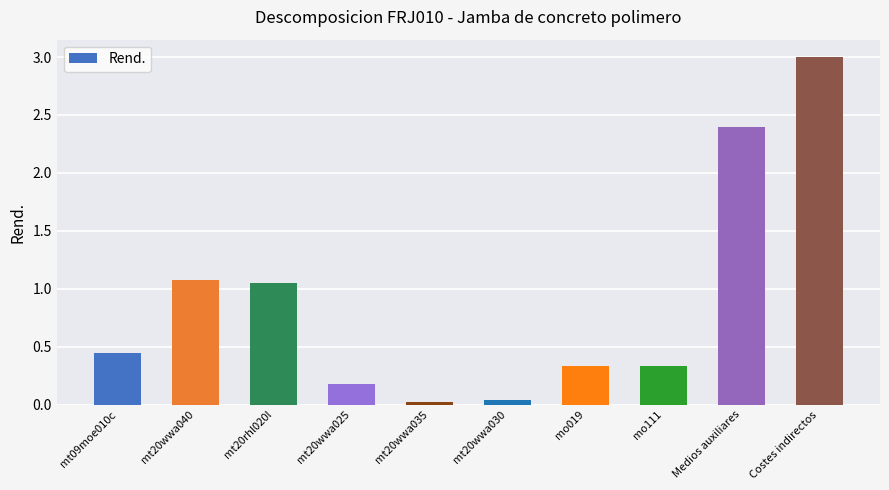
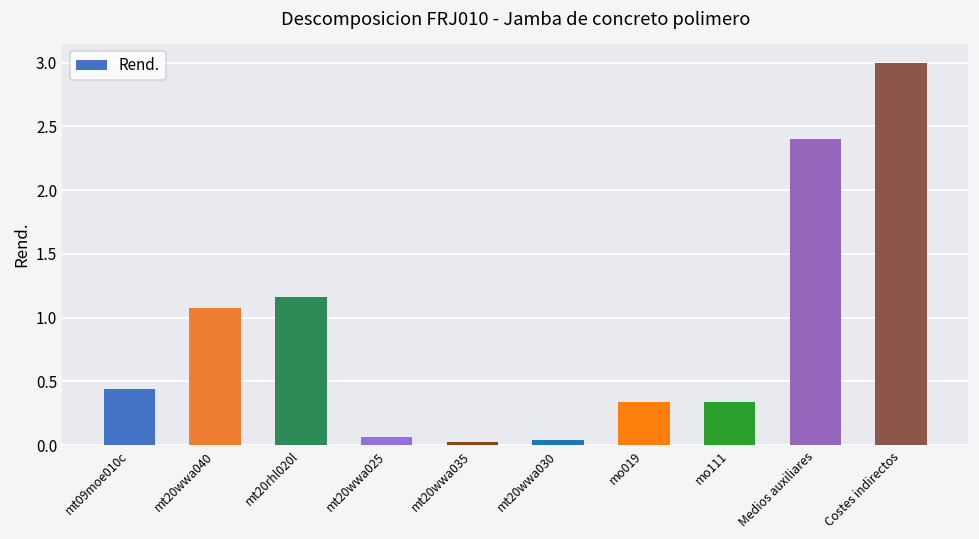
  {
    "mt09moe010c": 0.44,
    "mt20wwa040": 1.08,
-   "mt20rhl020l": 1.05,
-   "mt20wwa025": 0.18,
+   "mt20rhl020l": 1.16,
+   "mt20wwa025": 0.07,
    "mt20wwa030": 0.04,
    "mo019": 0.34,
    "mo111": 0.34,
    "Medios auxiliares": 2.40,
    "Costes indirectos": 3.00
  }
